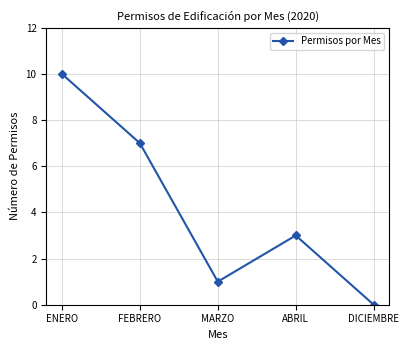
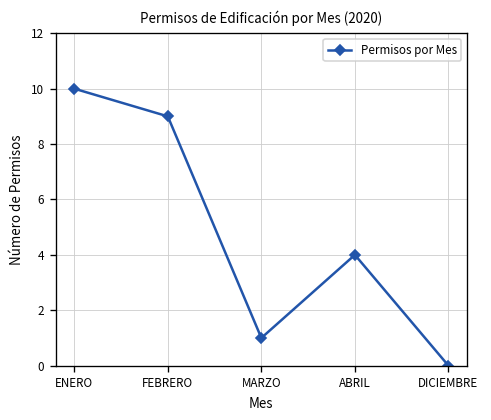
  {
    "ENERO": 10,
-   "FEBRERO": 7,
+   "FEBRERO": 9,
    "MARZO": 1,
-   "ABRIL": 3,
+   "ABRIL": 4,
    "DICIEMBRE": 0
  }
